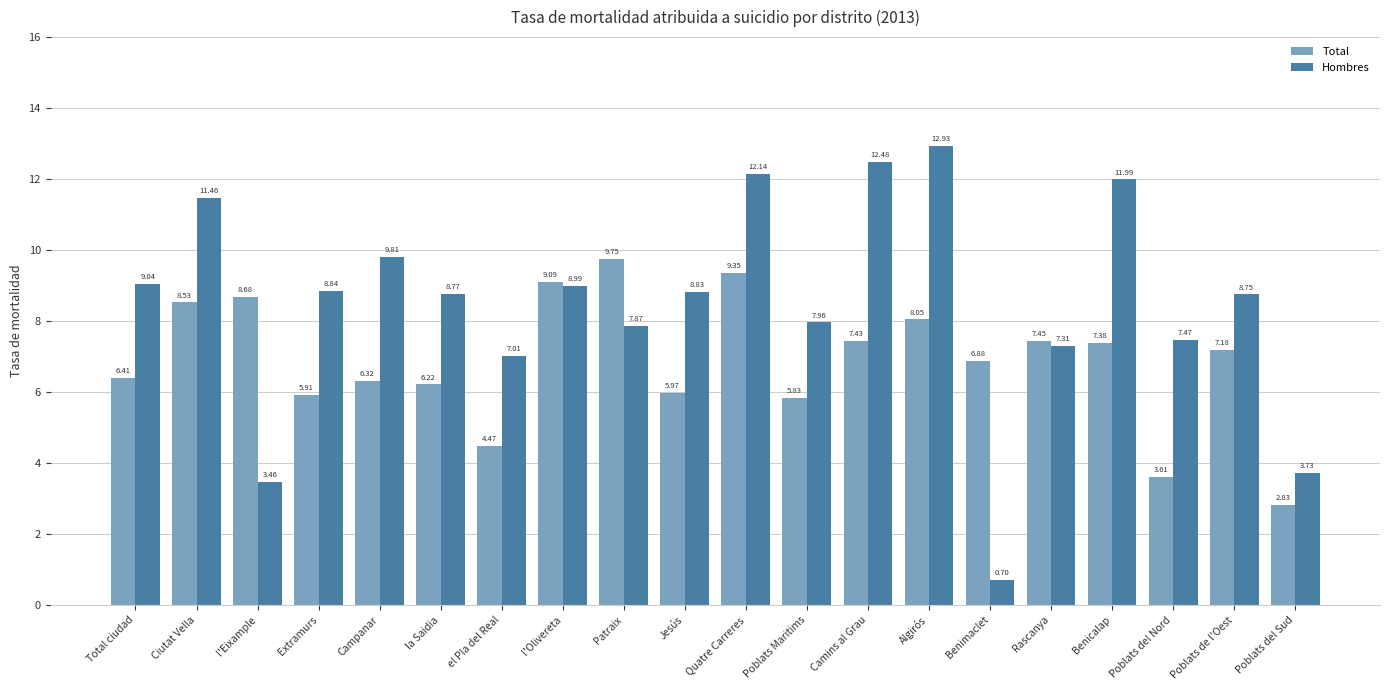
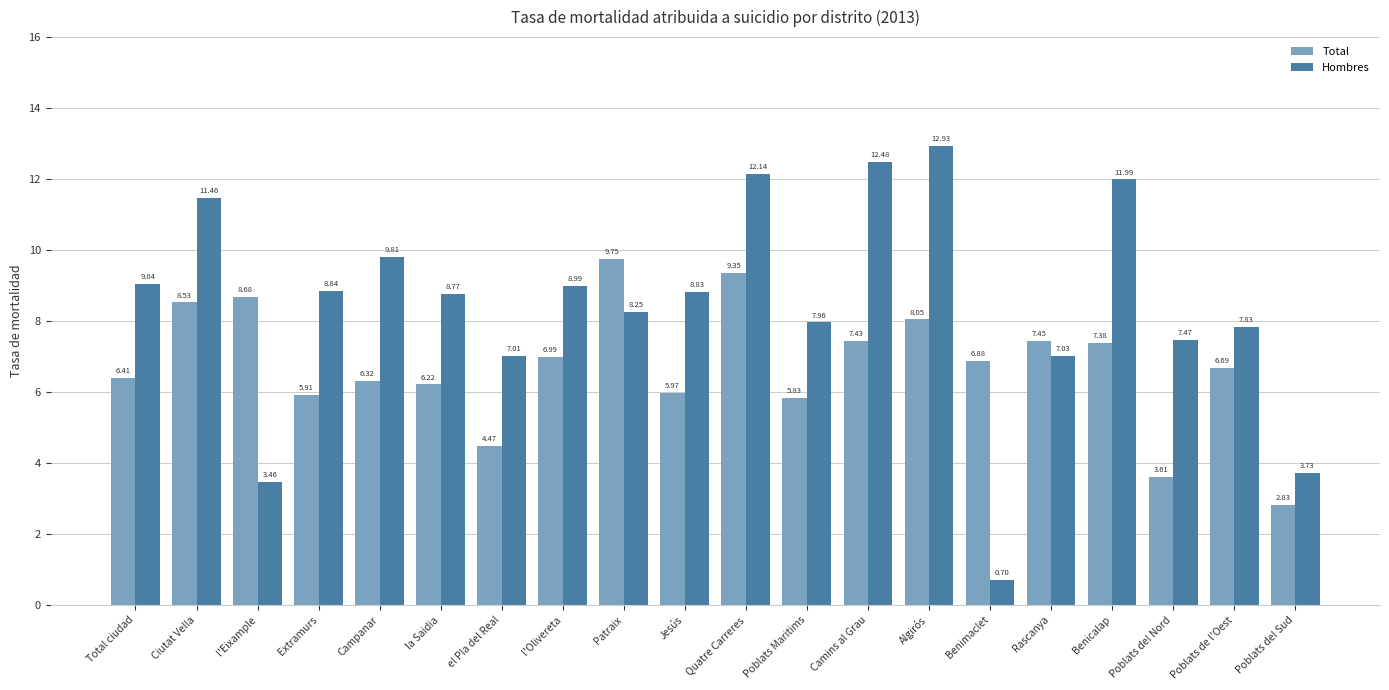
  {
    "Total": {
      "Total ciudad": 6.41,
      "Ciutat Vella": 8.53,
      "l'Eixample": 8.68,
      "Extramurs": 5.91,
      "Campanar": 6.32,
      "la Saidia": 6.22,
      "el Pla del Real": 4.47,
-     "l'Olivereta": 9.09,
+     "l'Olivereta": 6.99,
      "Patraix": 9.75,
      "Jesús": 5.97,
      "Quatre Carreres": 9.35,
      "Poblats Maritims": 5.83,
      "Camins al Grau": 7.43,
      "Algirós": 8.05,
      "Benimaclet": 6.88,
      "Rascanya": 7.45,
      "Benicalap": 7.38,
      "Poblats del Nord": 3.61,
-     "Poblats de l'Oest": 7.18,
+     "Poblats de l'Oest": 6.69,
      "Poblats del Sud": 2.83
    },
    "Hombres": {
      "Total ciudad": 9.04,
      "Ciutat Vella": 11.46,
      "l'Eixample": 3.46,
      "Extramurs": 8.84,
      "Campanar": 9.81,
      "la Saidia": 8.77,
      "el Pla del Real": 7.01,
      "l'Olivereta": 8.99,
-     "Patraix": 7.87,
+     "Patraix": 8.25,
      "Jesús": 8.83,
      "Quatre Carreres": 12.14,
      "Poblats Maritims": 7.96,
      "Camins al Grau": 12.48,
      "Algirós": 12.93,
      "Benimaclet": 0.70,
-     "Rascanya": 7.31,
+     "Rascanya": 7.03,
      "Benicalap": 11.99,
      "Poblats del Nord": 7.47,
-     "Poblats de l'Oest": 8.75,
+     "Poblats de l'Oest": 7.83,
      "Poblats del Sud": 3.73
    }
  }
